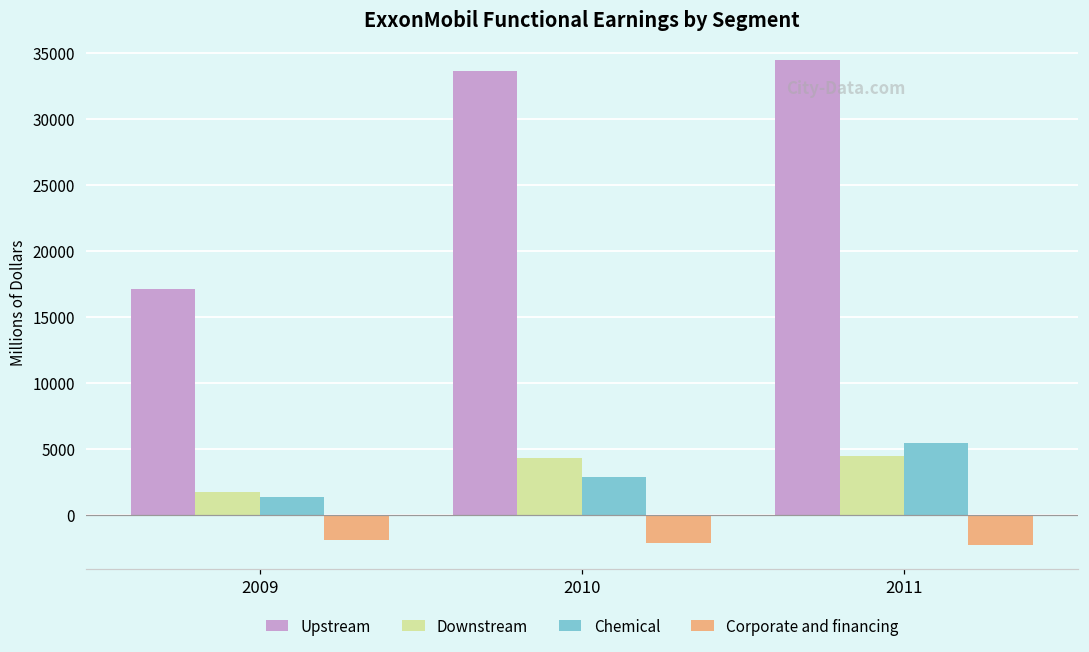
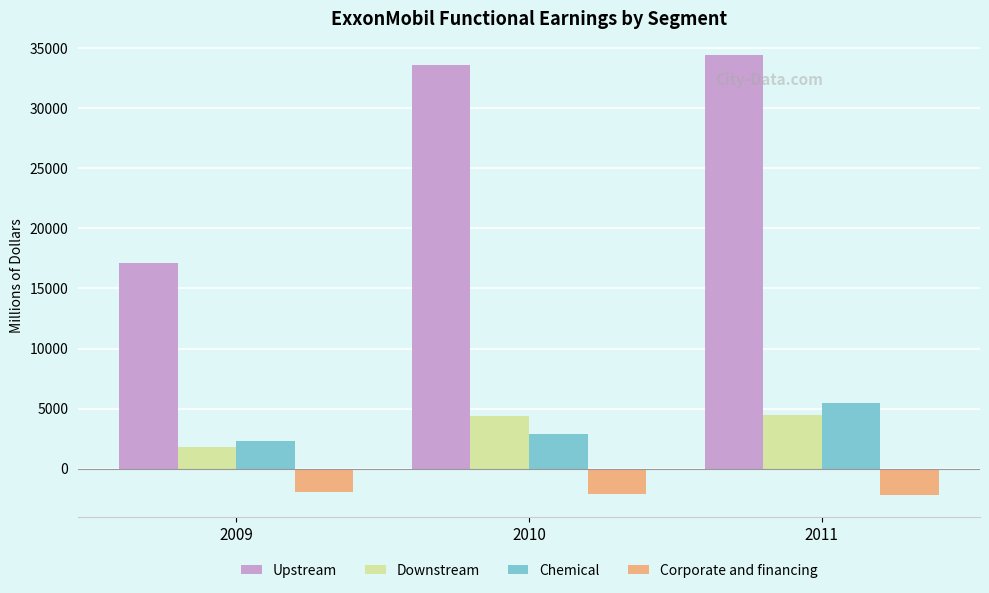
  {
    "Upstream": {
      "2009": 17100,
      "2010": 33600,
      "2011": 34400
    },
    "Downstream": {
      "2009": 1800,
      "2010": 4400,
      "2011": 4500
    },
    "Chemical": {
-     "2009": 1400,
+     "2009": 2300,
      "2010": 2900,
      "2011": 5400
    },
    "Corporate and financing": {
      "2009": -1900,
      "2010": -2100,
      "2011": -2200
    }
  }
